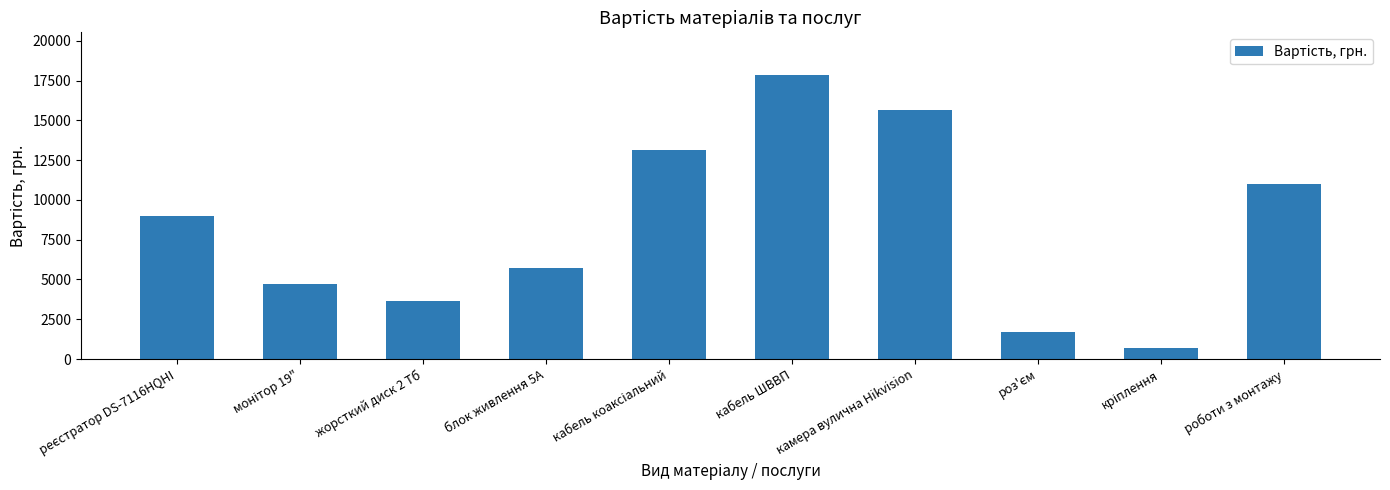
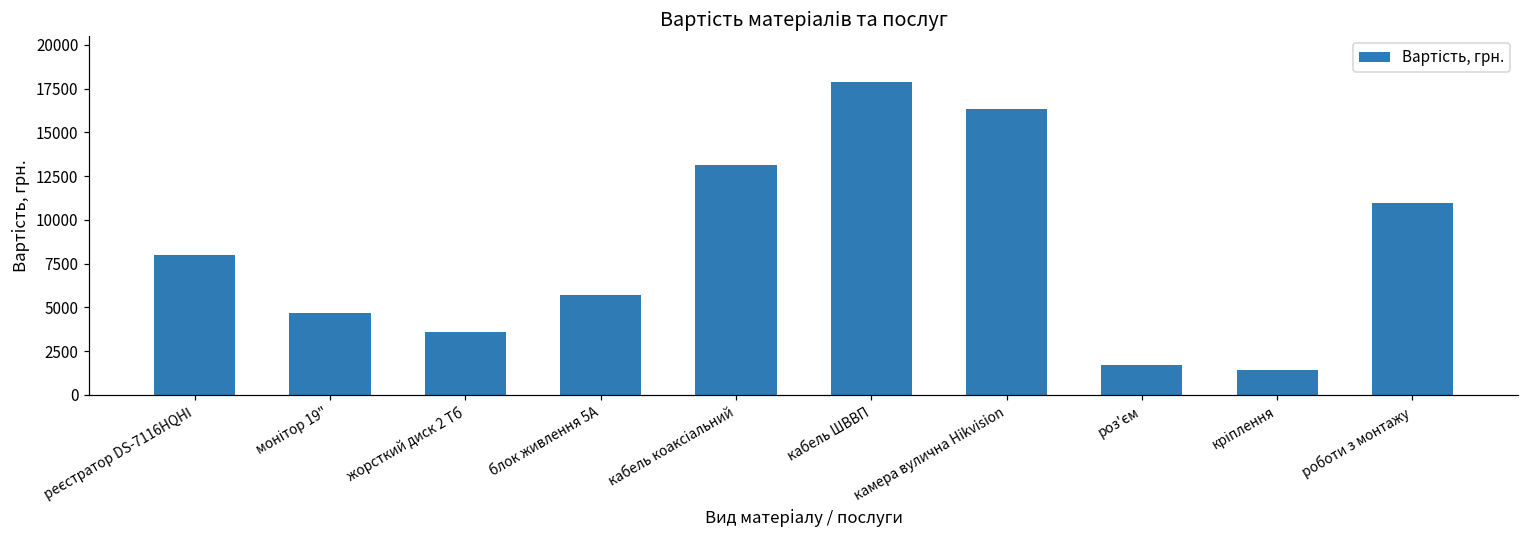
  {
-   "реєстратор DS-7116НQНІ": 9000,
+   "реєстратор DS-7116НQНІ": 8000,
    "монітор 19\"": 4700,
    "жорсткий диск 2 Тб": 3600,
    "блок живлення 5А": 5700,
    "кабель коаксіальний": 13100,
    "кабель ШВВП": 17900,
-   "камера вулична Hikvision": 15700,
+   "камера вулична Hikvision": 16400,
    "роз'єм": 1700,
-   "кріплення": 700,
+   "кріплення": 1400,
    "роботи з монтажу": 11000
  }
